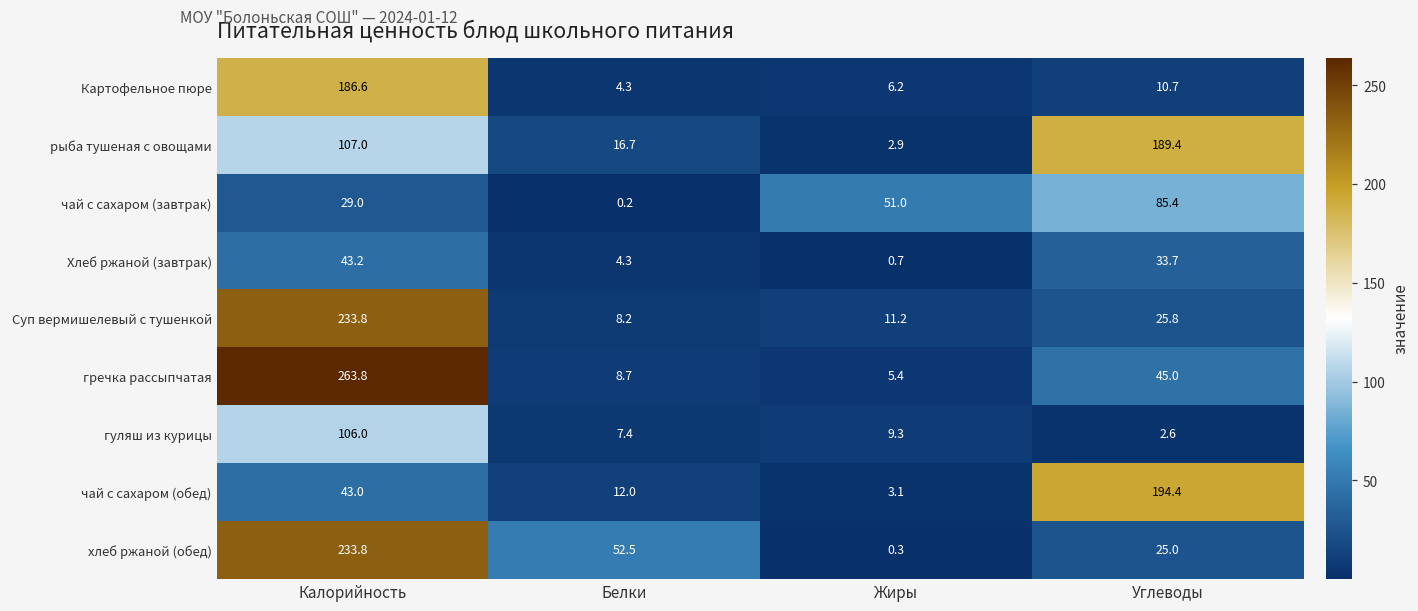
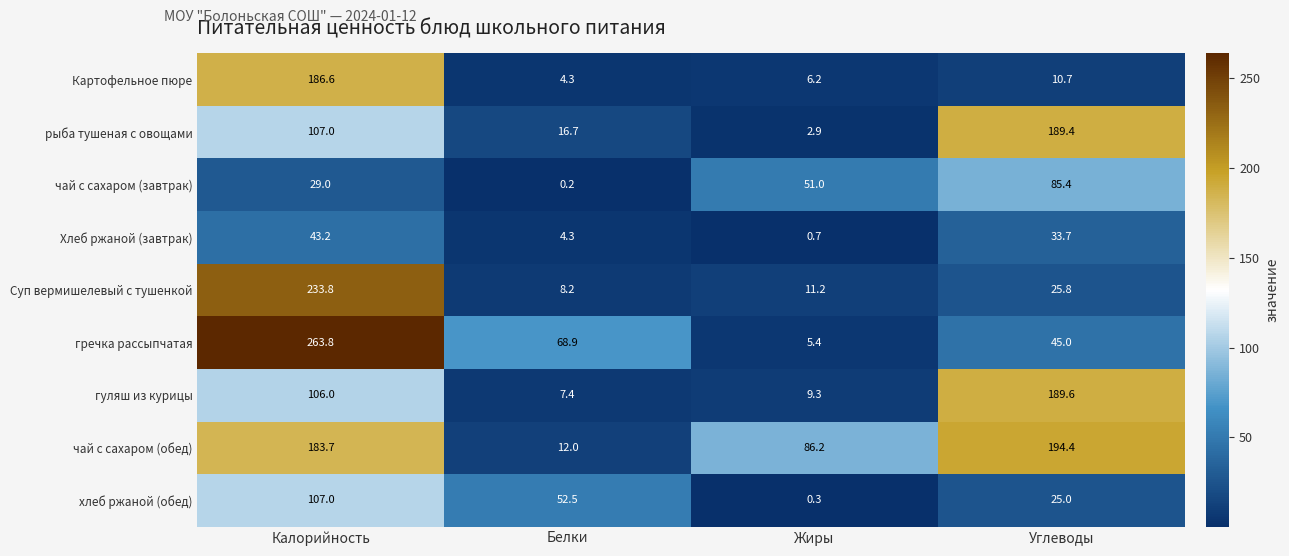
  {
    "Картофельное пюре": {
      "Калорийность": 186.6,
      "Белки": 4.3,
      "Жиры": 6.2,
      "Углеводы": 10.7
    },
    "рыба тушеная с овощами": {
      "Калорийность": 107.0,
      "Белки": 16.7,
      "Жиры": 2.9,
      "Углеводы": 189.4
    },
    "чай с сахаром (завтрак)": {
      "Калорийность": 29.0,
      "Белки": 0.2,
      "Жиры": 51.0,
      "Углеводы": 85.4
    },
    "Хлеб ржаной (завтрак)": {
      "Калорийность": 43.2,
      "Белки": 4.3,
      "Жиры": 0.7,
      "Углеводы": 33.7
    },
    "Суп вермишелевый с тушенкой": {
      "Калорийность": 233.8,
      "Белки": 8.2,
      "Жиры": 11.2,
      "Углеводы": 25.8
    },
    "гречка рассыпчатая": {
      "Калорийность": 263.8,
-     "Белки": 8.7,
+     "Белки": 68.9,
      "Жиры": 5.4,
      "Углеводы": 45.0
    },
    "гуляш из курицы": {
      "Калорийность": 106.0,
      "Белки": 7.4,
      "Жиры": 9.3,
-     "Углеводы": 2.6
+     "Углеводы": 189.6
    },
    "чай с сахаром (обед)": {
-     "Калорийность": 43.0,
+     "Калорийность": 183.7,
      "Белки": 12.0,
-     "Жиры": 3.1,
+     "Жиры": 86.2,
      "Углеводы": 194.4
    },
    "хлеб ржаной (обед)": {
-     "Калорийность": 233.8,
+     "Калорийность": 107.0,
      "Белки": 52.5,
      "Жиры": 0.3,
      "Углеводы": 25.0
    }
  }
